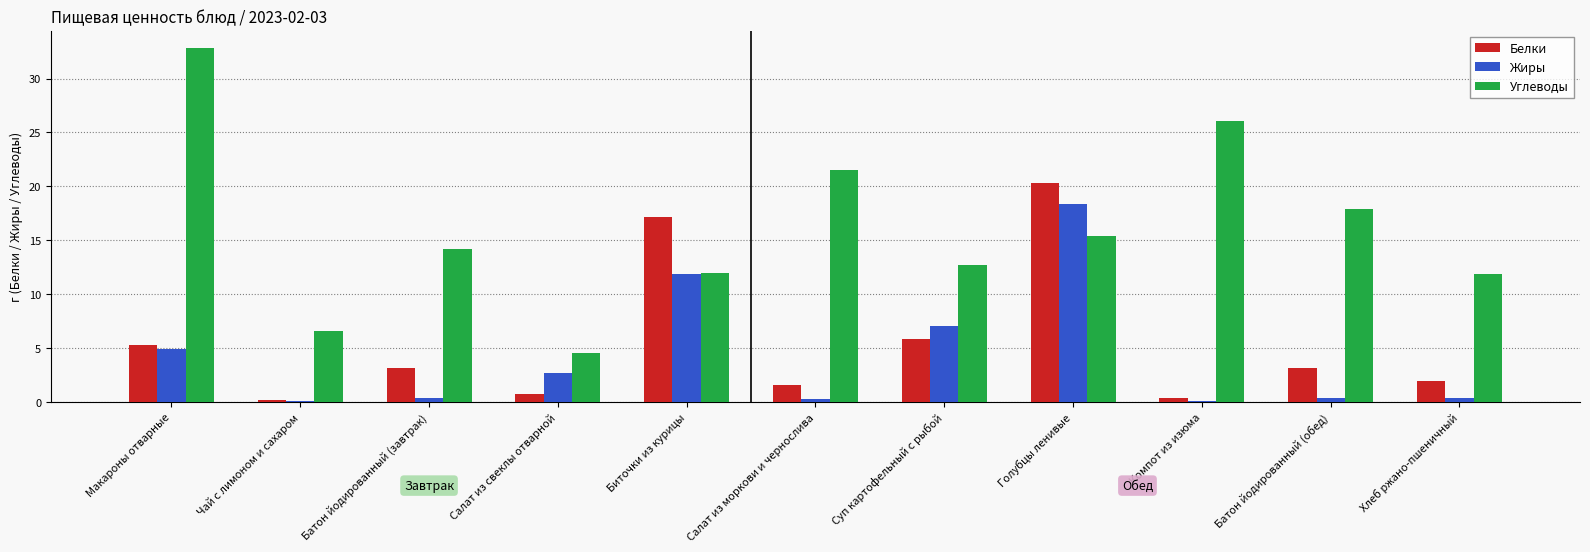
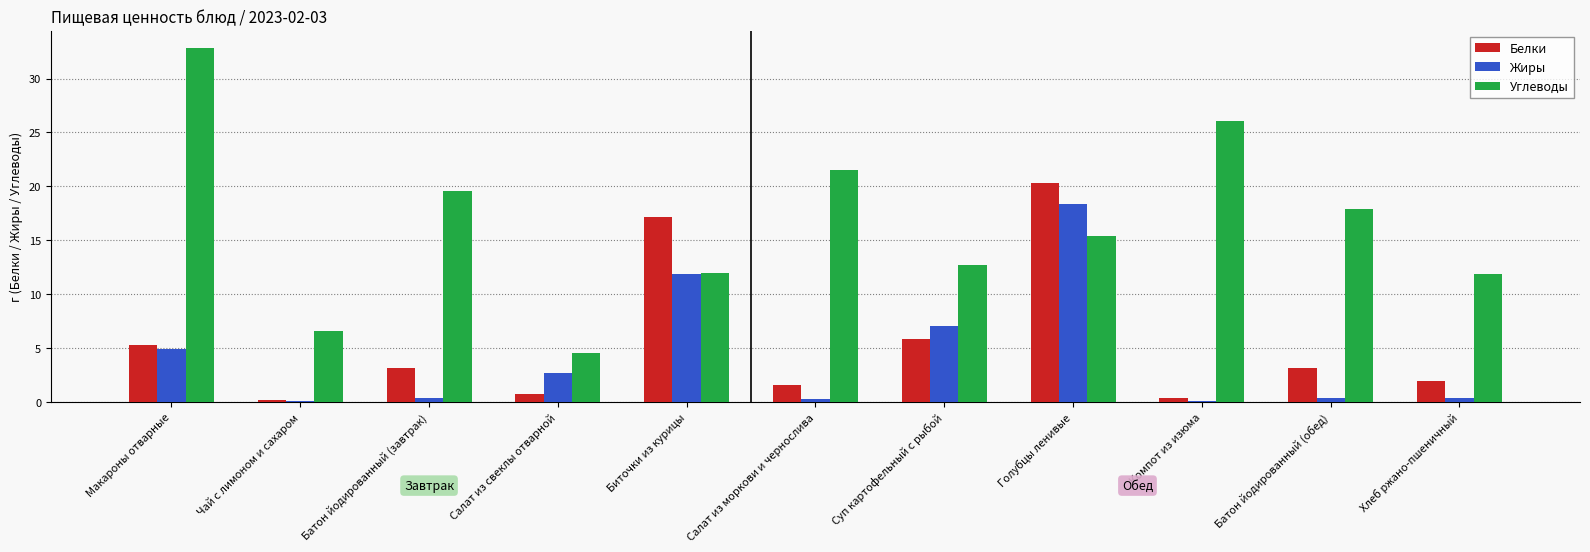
  {
    "Белки": {
      "Макароны отварные": 5.3,
      "Батон йодированный (завтрак)": 3.2,
      "Салат из свеклы отварной": 0.8,
      "Биточки из курицы": 17.2,
      "Салат из моркови и чернослива": 1.6,
      "Суп картофельный с рыбой": 5.9,
      "Голубцы ленивые": 20.3,
      "Компот из изюма": 0.4,
      "Батон йодированный (обед)": 3.2,
      "Хлеб ржано-пшеничный": 2.0
    },
    "Жиры": {
      "Макароны отварные": 4.9,
      "Батон йодированный (завтрак)": 0.4,
      "Салат из свеклы отварной": 2.7,
      "Биточки из курицы": 11.9,
      "Салат из моркови и чернослива": 0.3,
      "Суп картофельный с рыбой": 7.1,
      "Голубцы ленивые": 18.4,
      "Батон йодированный (обед)": 0.4,
      "Хлеб ржано-пшеничный": 0.4
    },
    "Углеводы": {
      "Макароны отварные": 32.8,
      "Чай с лимоном и сахаром": 6.6,
-     "Батон йодированный (завтрак)": 14.2,
+     "Батон йодированный (завтрак)": 19.6,
      "Салат из свеклы отварной": 4.6,
      "Биточки из курицы": 12.0,
      "Салат из моркови и чернослива": 21.5,
      "Суп картофельный с рыбой": 12.7,
      "Голубцы ленивые": 15.4,
      "Компот из изюма": 26.1,
      "Батон йодированный (обед)": 17.9,
      "Хлеб ржано-пшеничный": 11.9
    }
  }
